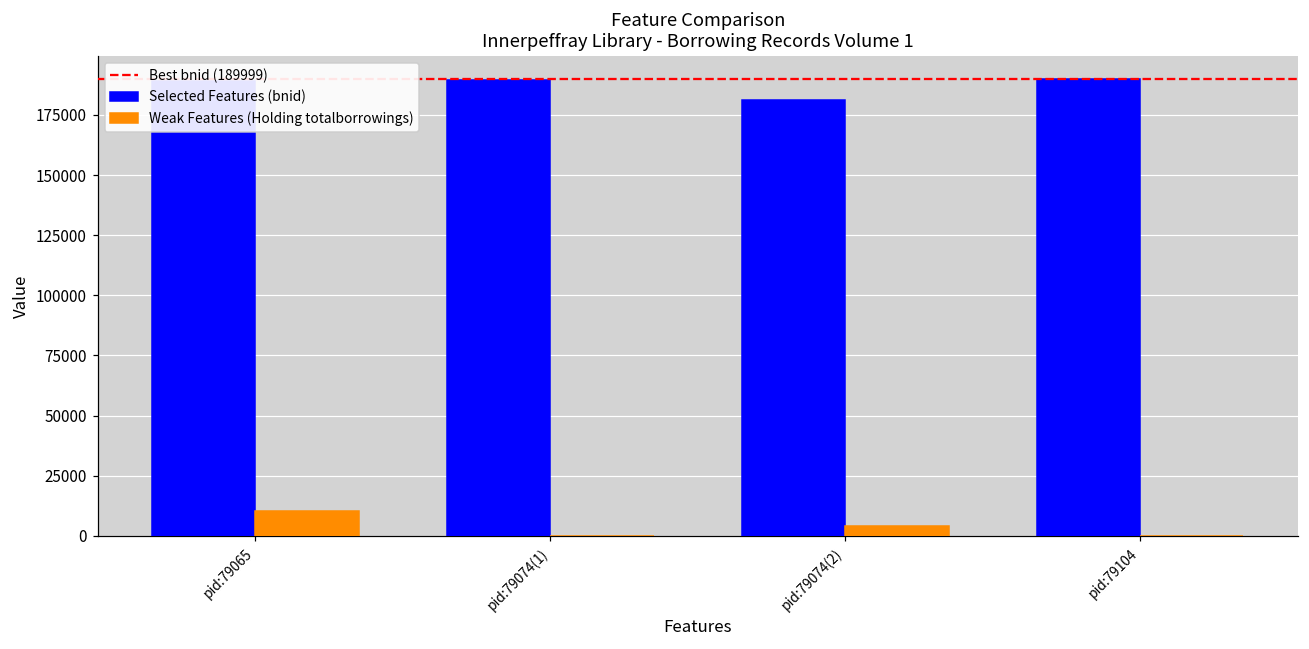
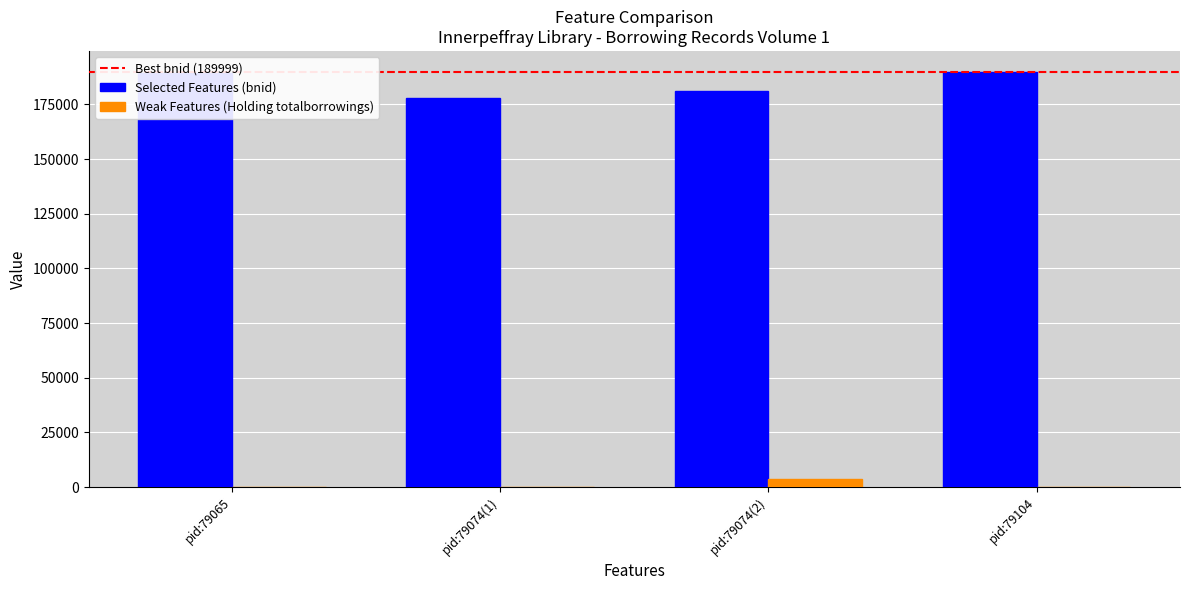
  {
    "Selected Features (bnid)": {
-     "pid:79074(1)": 189000,
+     "pid:79074(1)": 178000,
      "pid:79074(2)": 181000,
      "pid:79104": 190000
    },
    "Weak Features (Holding totalborrowings)": {
-     "pid:79065": 10000,
+     "pid:79065": 0,
      "pid:79074(2)": 4000
    }
  }
